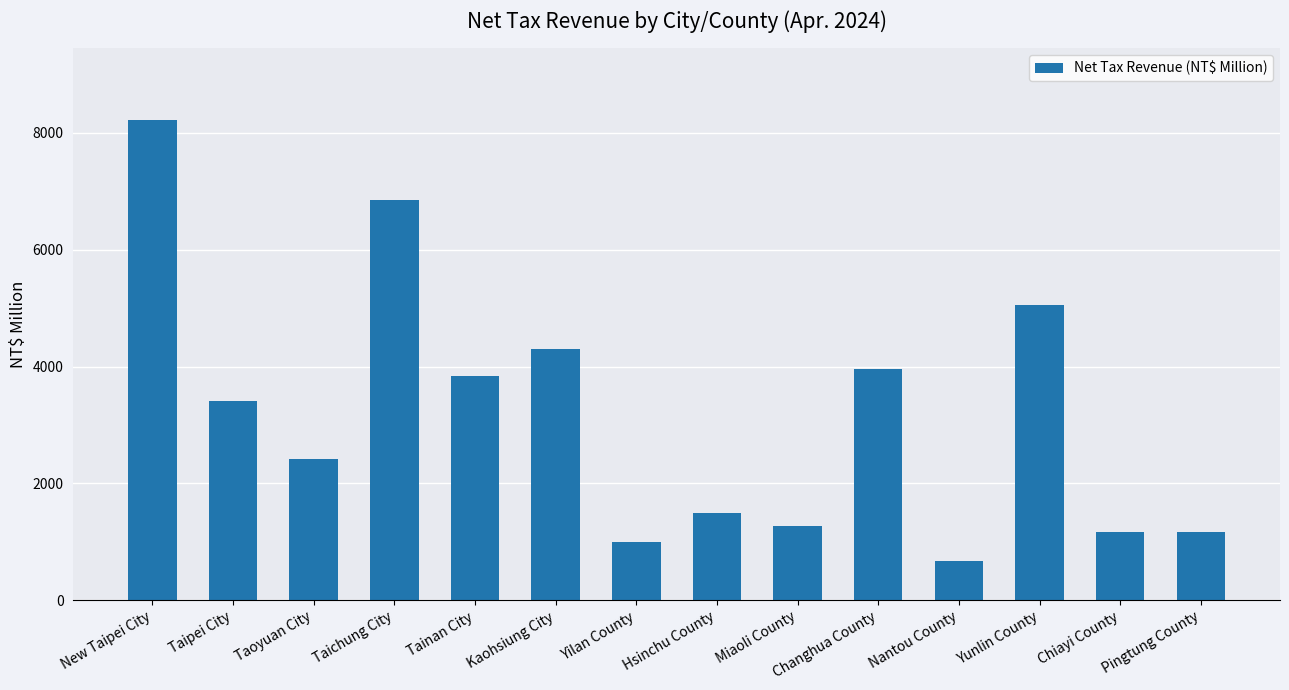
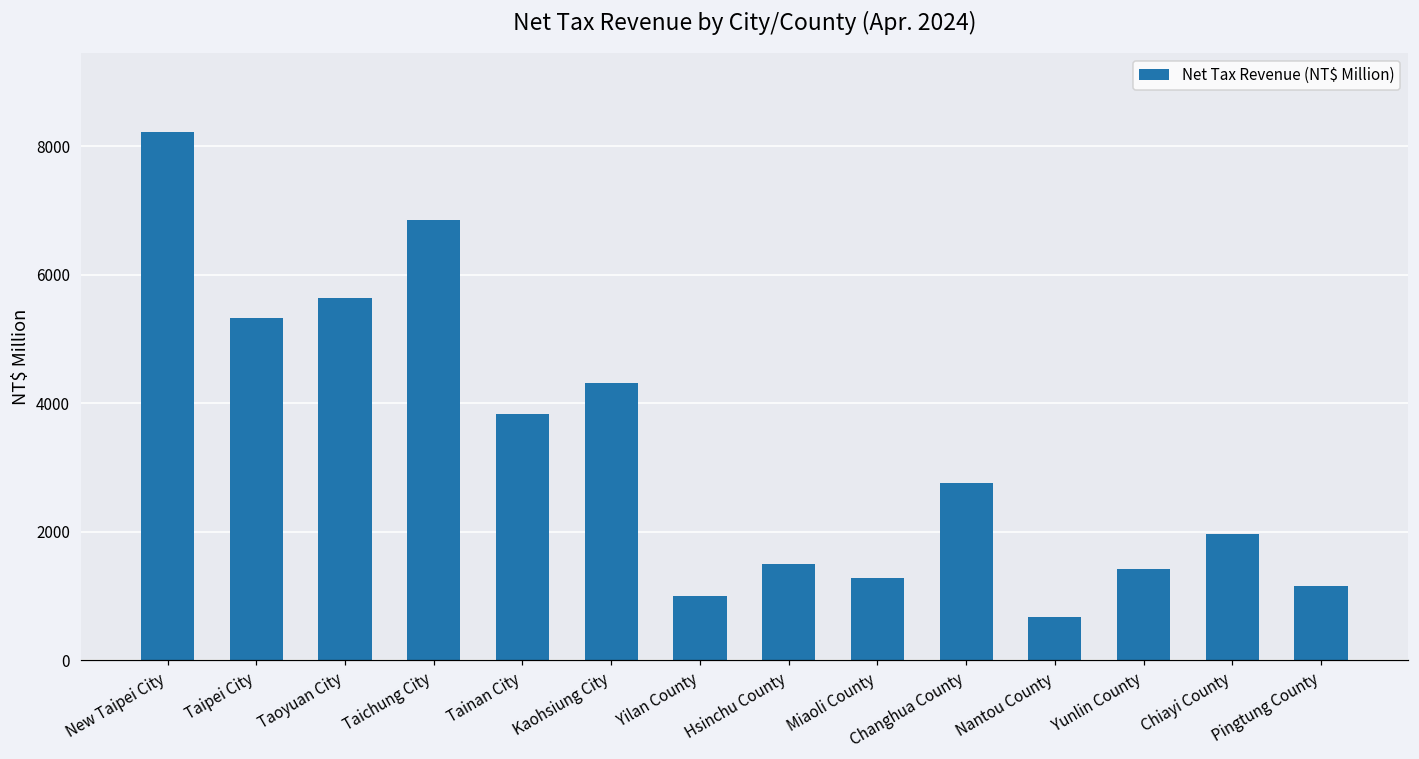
  {
    "New Taipei City": 8200,
-   "Taipei City": 3400,
-   "Taoyuan City": 2400,
+   "Taipei City": 5300,
+   "Taoyuan City": 5600,
    "Taichung City": 6900,
    "Tainan City": 3800,
    "Kaohsiung City": 4300,
    "Yilan County": 1000,
    "Hsinchu County": 1500,
    "Miaoli County": 1300,
-   "Changhua County": 4000,
+   "Changhua County": 2800,
    "Nantou County": 700,
-   "Yunlin County": 5100,
-   "Chiayi County": 1200,
+   "Yunlin County": 1400,
+   "Chiayi County": 2000,
    "Pingtung County": 1200
  }
